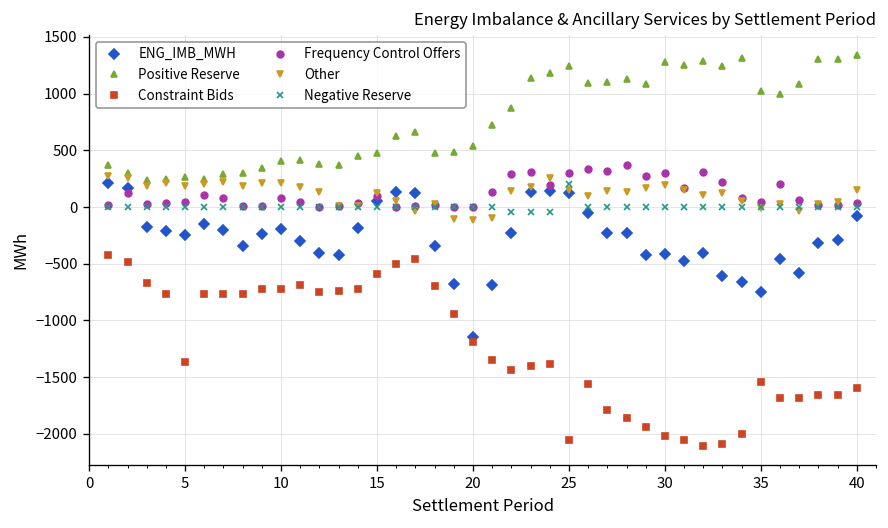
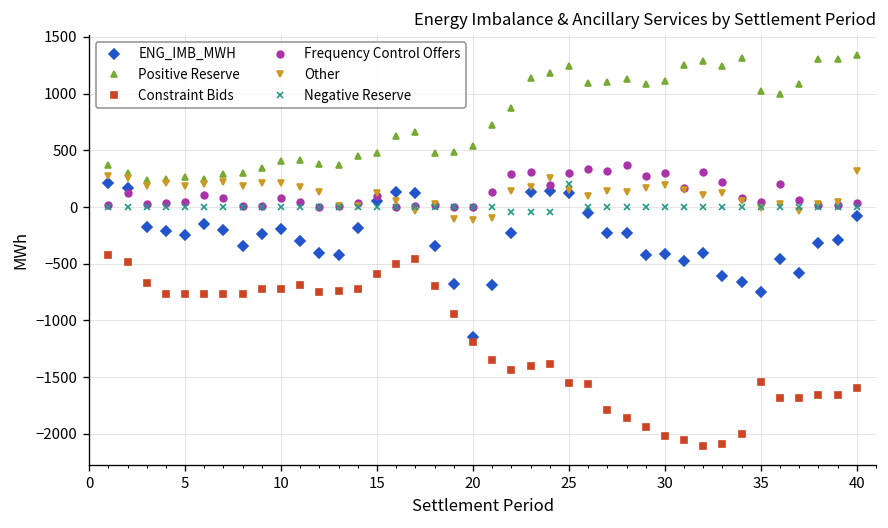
  {
    "ENG_IMB_MWH": {
      "5": -200,
      "10": -200,
      "15": 100,
      "20": -1100,
      "30": -400,
      "35": -800,
      "40": -100
    },
    "Positive Reserve": {
      "5": 300,
      "10": 400,
      "15": 500,
      "20": 500,
      "25": 1200,
-     "30": 1300,
+     "30": 1100,
      "35": 1000,
      "40": 1300
    },
    "Constraint Bids": {
-     "5": -1400,
+     "5": -800,
      "10": -700,
      "15": -600,
      "20": -1200,
-     "25": -2100,
+     "25": -1600,
      "30": -2000,
      "35": -1500,
      "40": -1600
    },
    "Frequency Control Offers": {
      "5": 0,
      "10": 100,
      "15": 100,
      "25": 300,
      "30": 300,
      "35": 0,
      "40": 0
    },
    "Other": {
      "5": 200,
      "10": 200,
      "15": 100,
      "20": -100,
      "30": 200,
-     "40": 100
+     "40": 300
    },
    "Negative Reserve": {
      "5": 0,
      "10": 0,
      "15": 0,
      "25": 200,
      "30": 0,
      "40": 0
    }
  }
